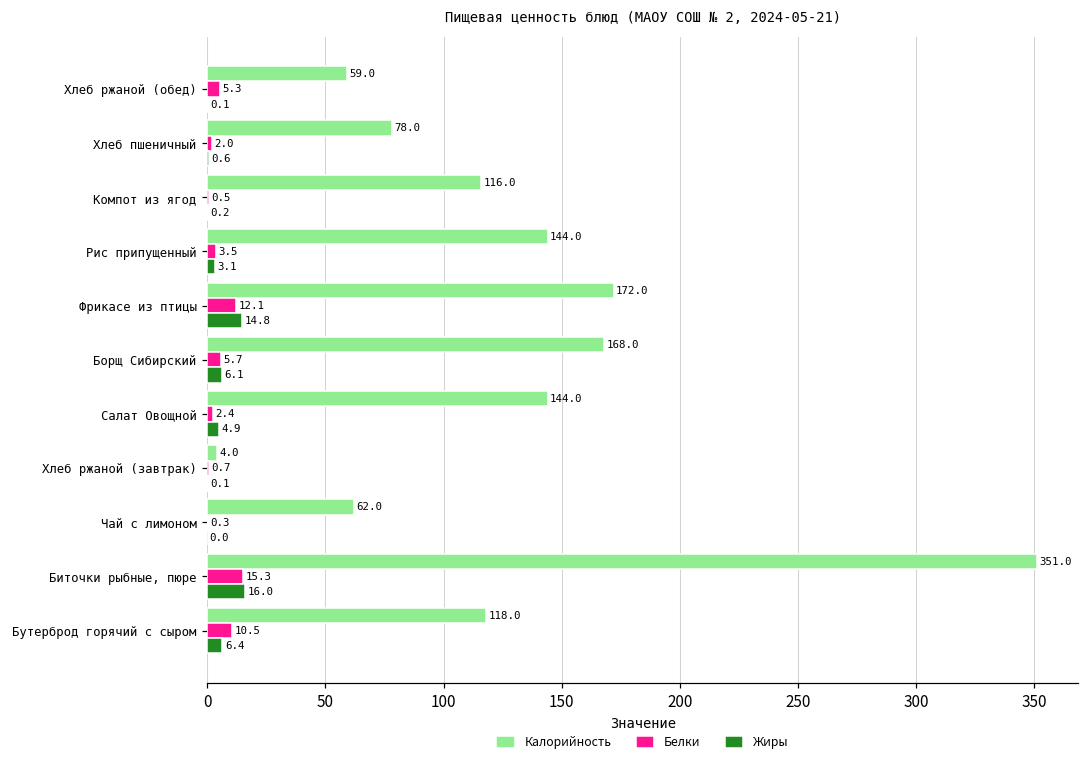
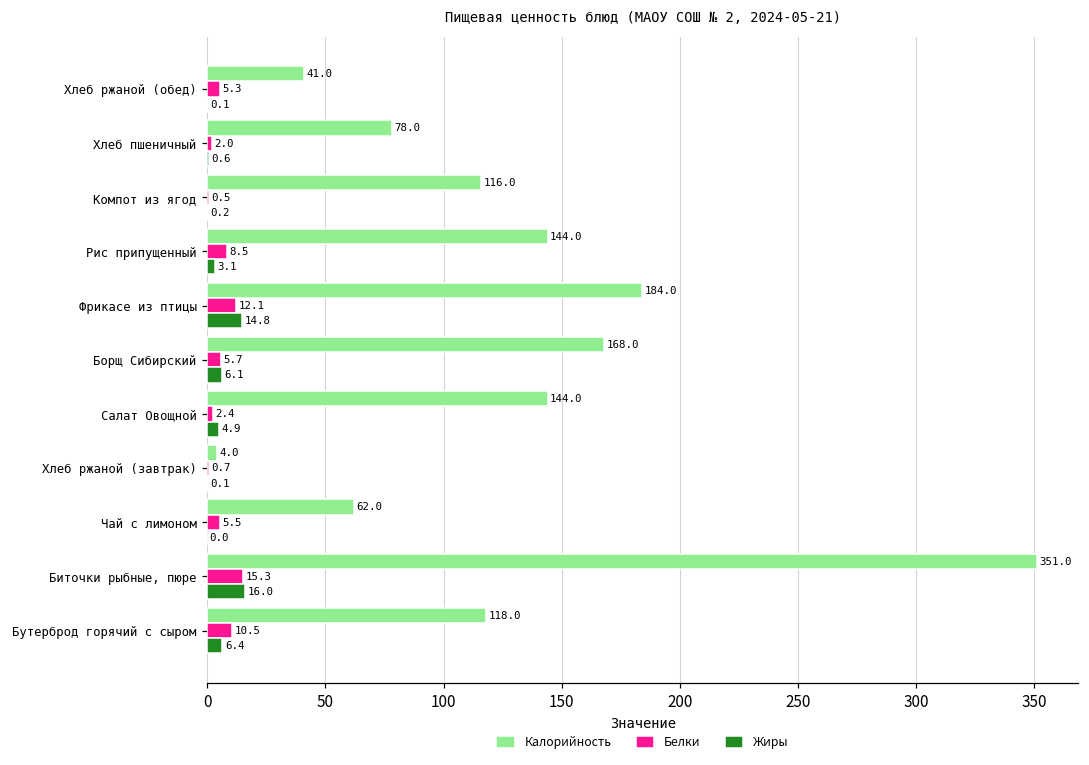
  {
    "Калорийность": {
-     "Хлеб ржаной (обед)": 59.0,
+     "Хлеб ржаной (обед)": 41.0,
      "Хлеб пшеничный": 78.0,
      "Компот из ягод": 116.0,
      "Рис припущенный": 144.0,
-     "Фрикасе из птицы": 172.0,
+     "Фрикасе из птицы": 184.0,
      "Борщ Сибирский": 168.0,
      "Салат Овощной": 144.0,
      "Хлеб ржаной (завтрак)": 4.0,
      "Чай с лимоном": 62.0,
      "Биточки рыбные, пюре": 351.0,
      "Бутерброд горячий с сыром": 118.0
    },
    "Белки": {
      "Хлеб ржаной (обед)": 5.3,
      "Хлеб пшеничный": 2.0,
      "Компот из ягод": 0.5,
-     "Рис припущенный": 3.5,
+     "Рис припущенный": 8.5,
      "Фрикасе из птицы": 12.1,
      "Борщ Сибирский": 5.7,
      "Салат Овощной": 2.4,
      "Хлеб ржаной (завтрак)": 0.7,
-     "Чай с лимоном": 0.3,
+     "Чай с лимоном": 5.5,
      "Биточки рыбные, пюре": 15.3,
      "Бутерброд горячий с сыром": 10.5
    },
    "Жиры": {
      "Хлеб ржаной (обед)": 0.1,
      "Хлеб пшеничный": 0.6,
      "Компот из ягод": 0.2,
      "Рис припущенный": 3.1,
      "Фрикасе из птицы": 14.8,
      "Борщ Сибирский": 6.1,
      "Салат Овощной": 4.9,
      "Хлеб ржаной (завтрак)": 0.1,
      "Чай с лимоном": 0.0,
      "Биточки рыбные, пюре": 16.0,
      "Бутерброд горячий с сыром": 6.4
    }
  }
